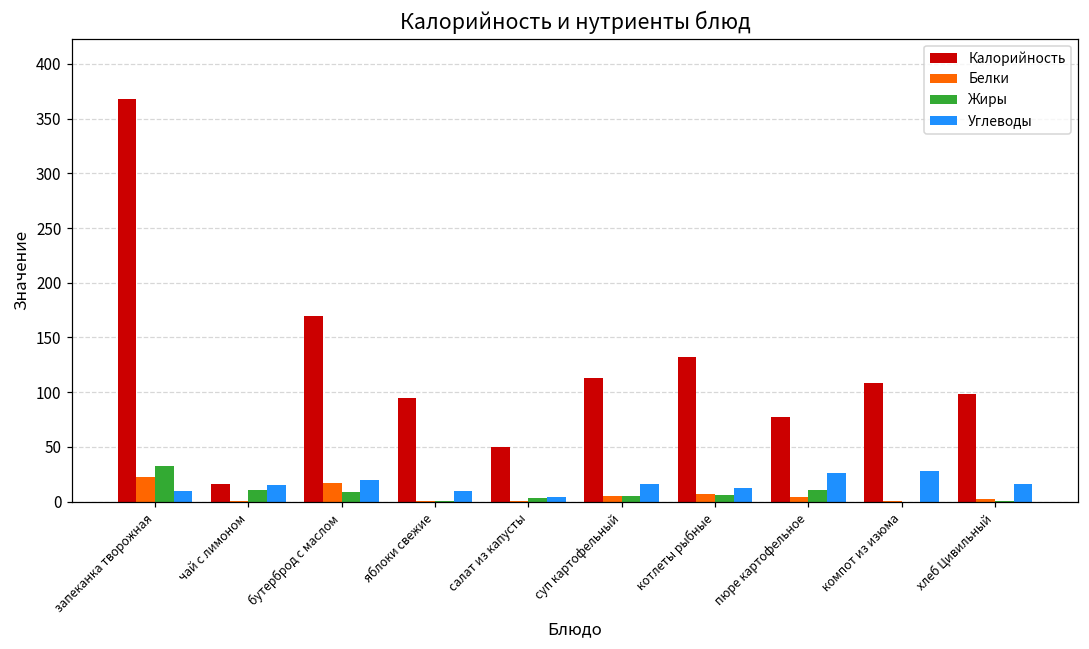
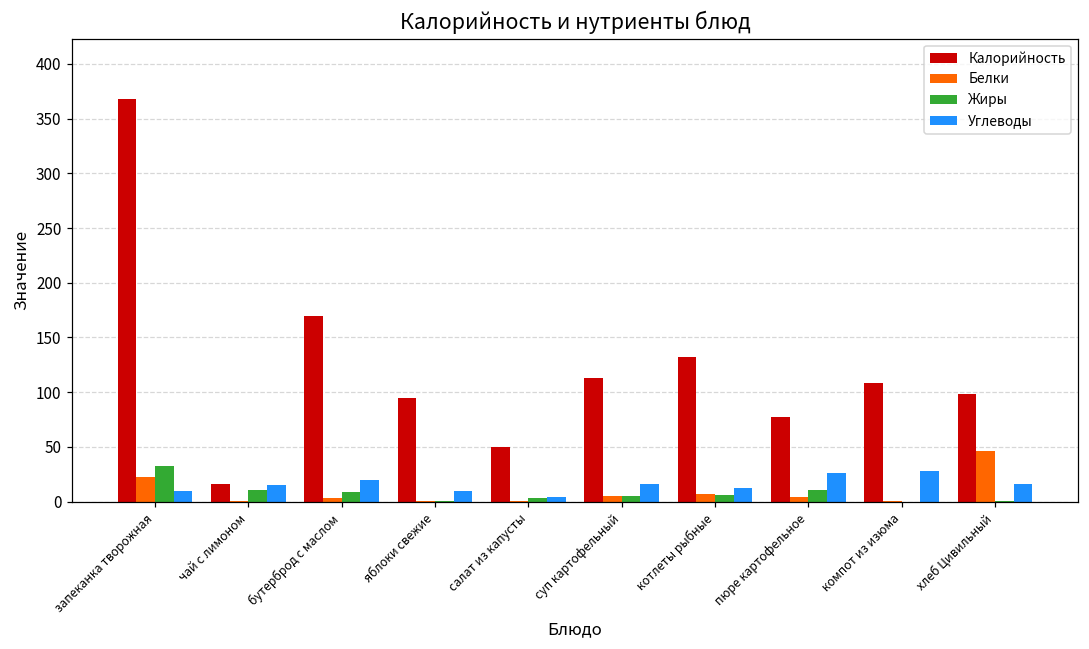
  {
    "Калорийность": {
      "запеканка творожная": 370,
      "чай с лимоном": 20,
      "бутерброд с маслом": 170,
      "яблоки свежие": 100,
      "салат из капусты": 50,
      "суп картофельный": 110,
      "котлеты рыбные": 130,
      "пюре картофельное": 80,
      "компот из изюма": 110,
      "хлеб Цивильный": 100
    },
    "Белки": {
      "запеканка творожная": 20,
-     "бутерброд с маслом": 20,
+     "бутерброд с маслом": 0,
      "суп картофельный": 10,
      "котлеты рыбные": 10,
      "пюре картофельное": 0,
-     "хлеб Цивильный": 0
+     "хлеб Цивильный": 50
    },
    "Жиры": {
      "запеканка творожная": 30,
      "чай с лимоном": 10,
      "бутерброд с маслом": 10,
      "салат из капусты": 0,
      "суп картофельный": 10,
      "котлеты рыбные": 10,
      "пюре картофельное": 10,
      "компот из изюма": 0
    },
    "Углеводы": {
      "запеканка творожная": 10,
      "чай с лимоном": 20,
      "бутерброд с маслом": 20,
      "яблоки свежие": 10,
      "салат из капусты": 0,
      "суп картофельный": 20,
      "котлеты рыбные": 10,
      "пюре картофельное": 30,
      "компот из изюма": 30,
      "хлеб Цивильный": 20
    }
  }
